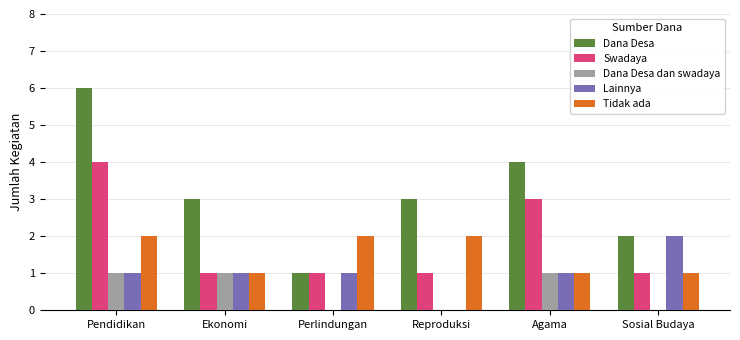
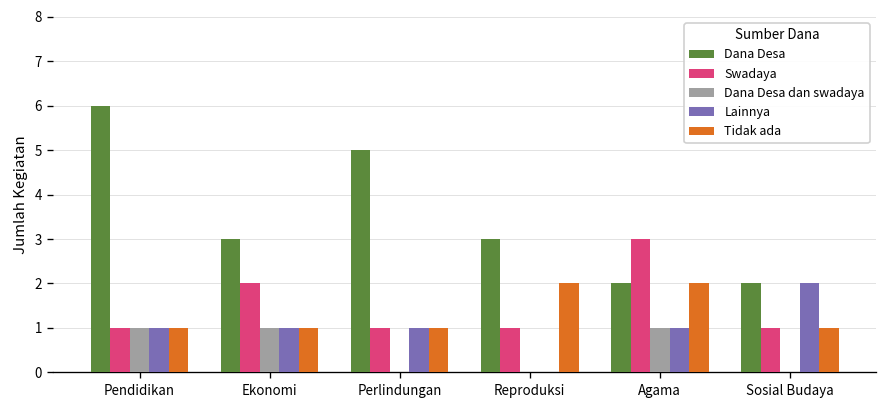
  {
    "Dana Desa": {
      "Pendidikan": 6,
      "Ekonomi": 3,
-     "Perlindungan": 1,
+     "Perlindungan": 5,
      "Reproduksi": 3,
-     "Agama": 4,
+     "Agama": 2,
      "Sosial Budaya": 2
    },
    "Swadaya": {
-     "Pendidikan": 4,
-     "Ekonomi": 1,
+     "Pendidikan": 1,
+     "Ekonomi": 2,
      "Perlindungan": 1,
      "Reproduksi": 1,
      "Agama": 3,
      "Sosial Budaya": 1
    },
    "Dana Desa dan swadaya": {
      "Pendidikan": 1,
      "Ekonomi": 1,
      "Perlindungan": 0,
      "Reproduksi": 0,
      "Agama": 1,
      "Sosial Budaya": 0
    },
    "Lainnya": {
      "Pendidikan": 1,
      "Ekonomi": 1,
      "Perlindungan": 1,
      "Reproduksi": 0,
      "Agama": 1,
      "Sosial Budaya": 2
    },
    "Tidak ada": {
-     "Pendidikan": 2,
+     "Pendidikan": 1,
      "Ekonomi": 1,
-     "Perlindungan": 2,
+     "Perlindungan": 1,
      "Reproduksi": 2,
-     "Agama": 1,
+     "Agama": 2,
      "Sosial Budaya": 1
    }
  }
